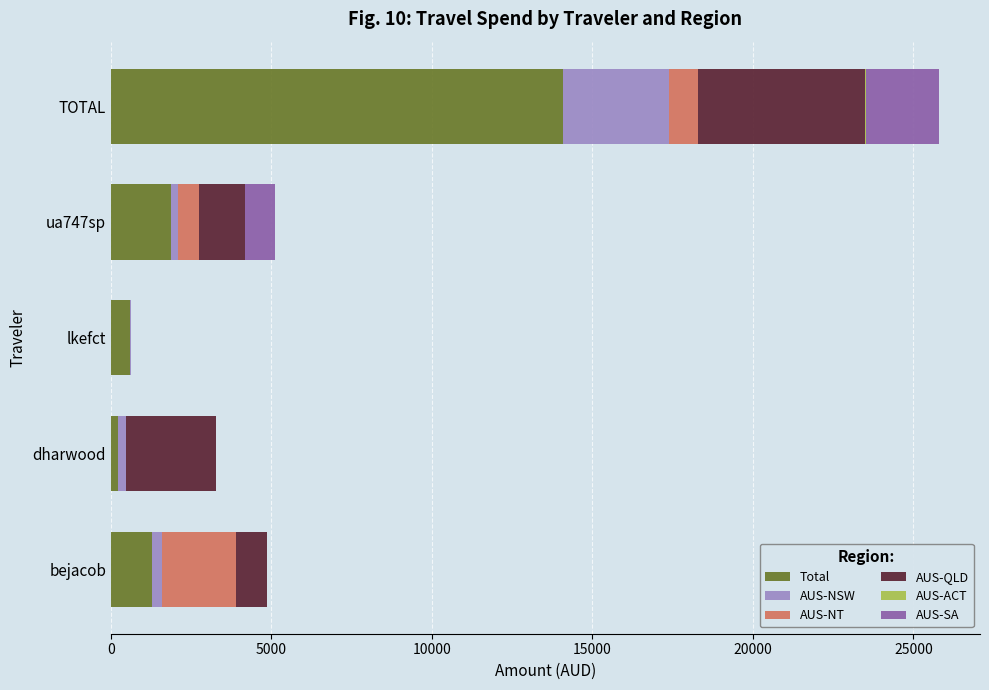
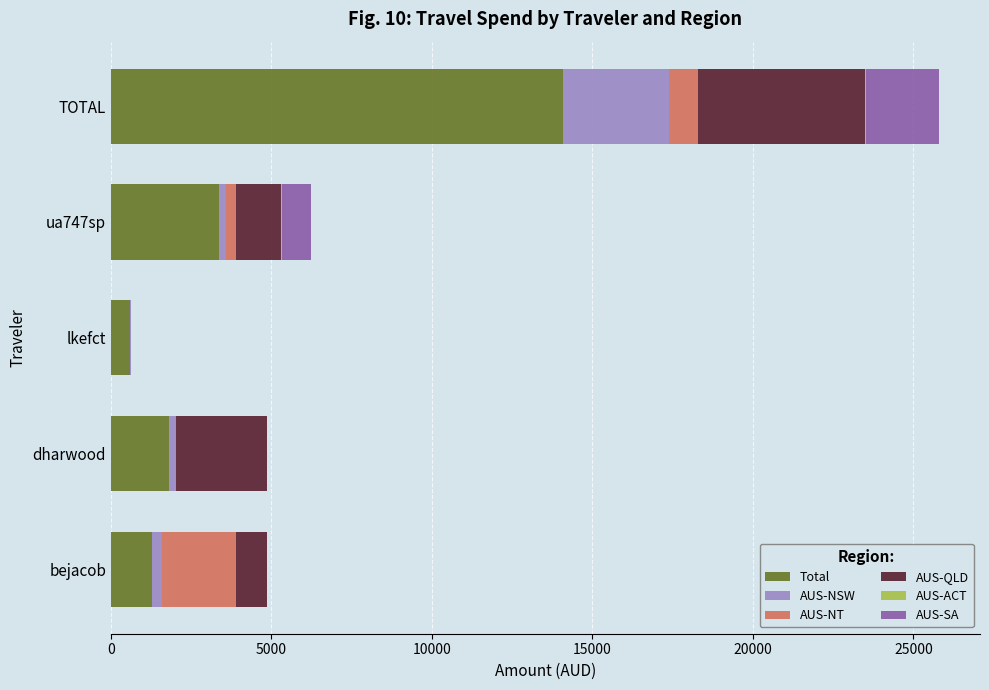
  {
    "Total": {
      "TOTAL": 14100,
-     "ua747sp": 1900,
+     "ua747sp": 3400,
      "lkefct": 600,
-     "dharwood": 200,
+     "dharwood": 1800,
      "bejacob": 1300
    },
    "AUS-NT": {
      "TOTAL": 900,
-     "ua747sp": 700,
+     "ua747sp": 300,
      "lkefct": 0,
      "bejacob": 2300
    },
    "AUS-ACT": {
      "TOTAL": 5200,
      "ua747sp": 1400,
      "lkefct": 0
    }
  }
